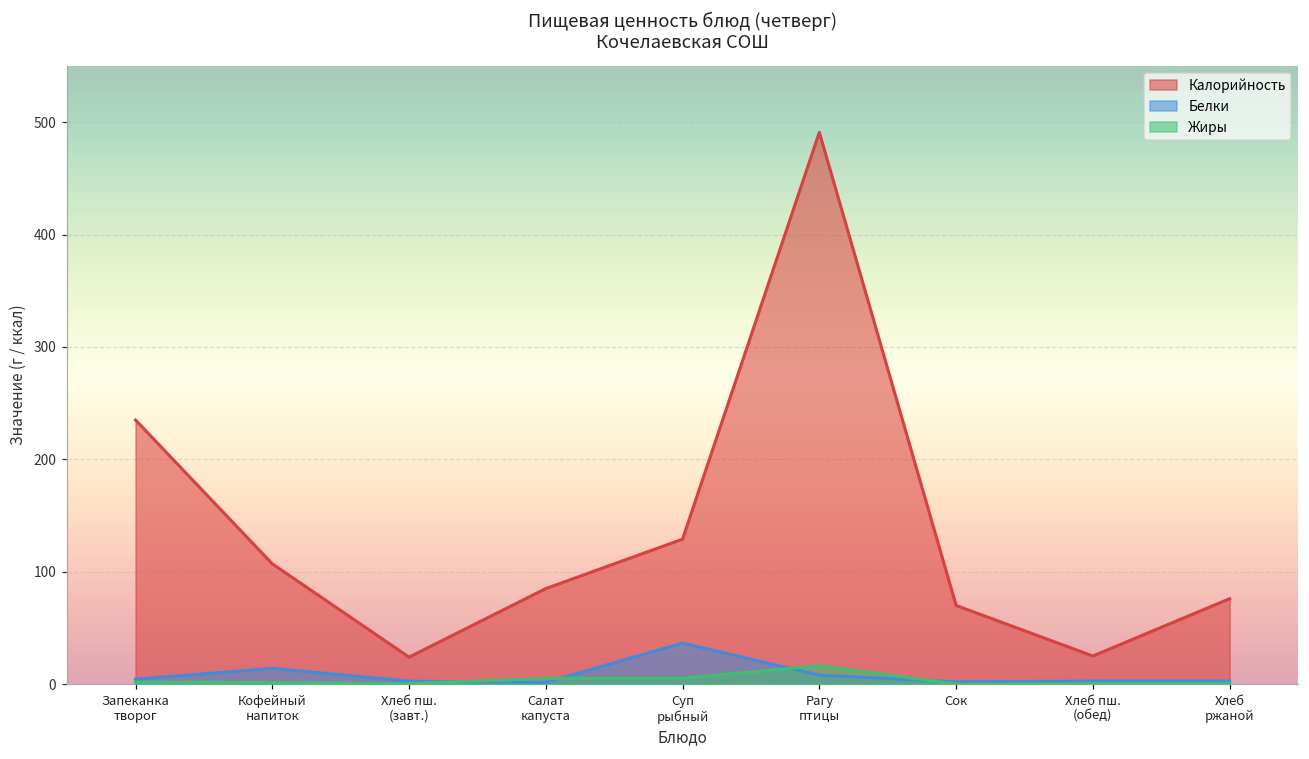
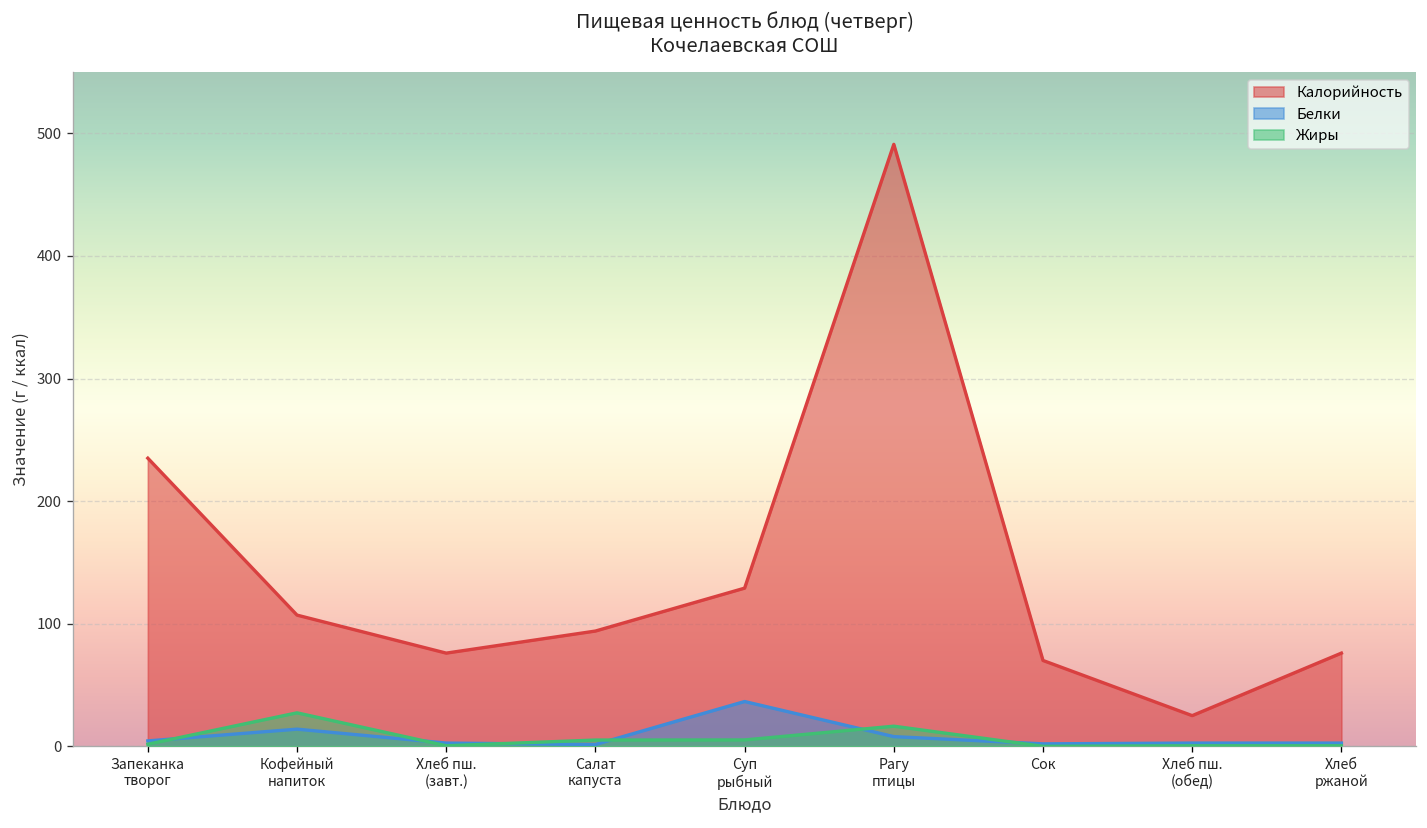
  {
    "Калорийность": {
      "Запеканка творог": 235,
      "Кофейный напиток": 107,
-     "Хлеб пш. (завт.)": 24,
-     "Салат капуста": 85,
+     "Хлеб пш. (завт.)": 76,
+     "Салат капуста": 94,
      "Суп рыбный": 129,
      "Рагу птицы": 491,
      "Сок": 70,
      "Хлеб пш. (обед)": 25,
      "Хлеб ржаной": 76
    },
    "Белки": {
      "Запеканка творог": 4,
      "Кофейный напиток": 14,
      "Салат капуста": 1,
      "Суп рыбный": 37,
      "Рагу птицы": 8
    },
    "Жиры": {
      "Запеканка творог": 2,
-     "Кофейный напиток": 1,
+     "Кофейный напиток": 27,
      "Салат капуста": 5,
      "Суп рыбный": 5,
      "Рагу птицы": 16
    }
  }
